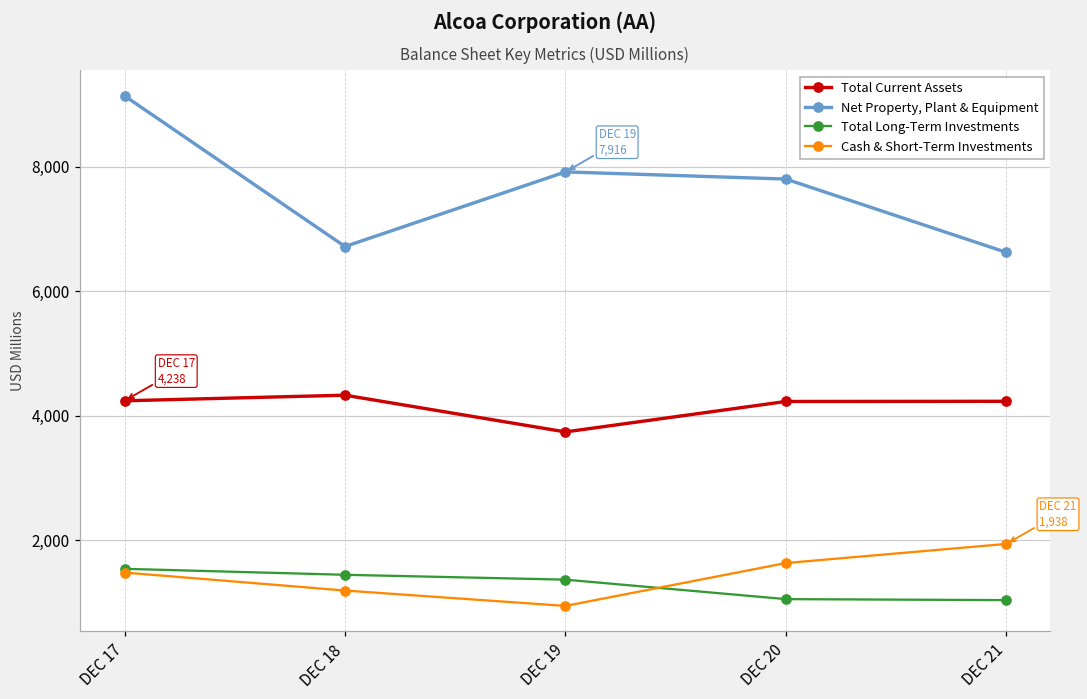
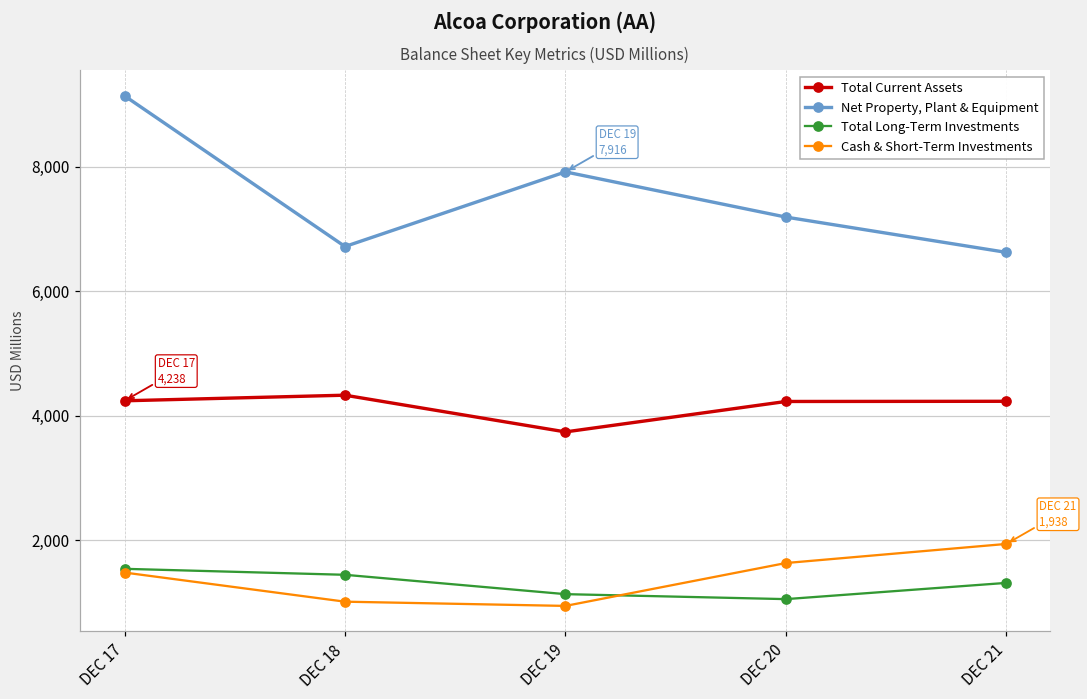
  {
    "Total Current Assets": {
      "DEC 18": "4,300",
      "DEC 19": "3,700",
      "DEC 20": "4,200",
      "DEC 21": "4,200"
    },
    "Net Property, Plant & Equipment": {
      "DEC 17": "9,100",
      "DEC 18": "6,700",
-     "DEC 20": "7,800",
+     "DEC 20": "7,200",
      "DEC 21": "6,600"
    },
    "Total Long-Term Investments": {
      "DEC 17": "1,500",
      "DEC 18": "1,400",
-     "DEC 19": "1,400",
+     "DEC 19": "1,100",
      "DEC 20": "1,100",
-     "DEC 21": "1,000"
+     "DEC 21": "1,300"
    },
    "Cash & Short-Term Investments": {
      "DEC 17": "1,500",
-     "DEC 18": "1,200",
+     "DEC 18": "1,000",
      "DEC 19": "900",
      "DEC 20": "1,600"
    }
  }
